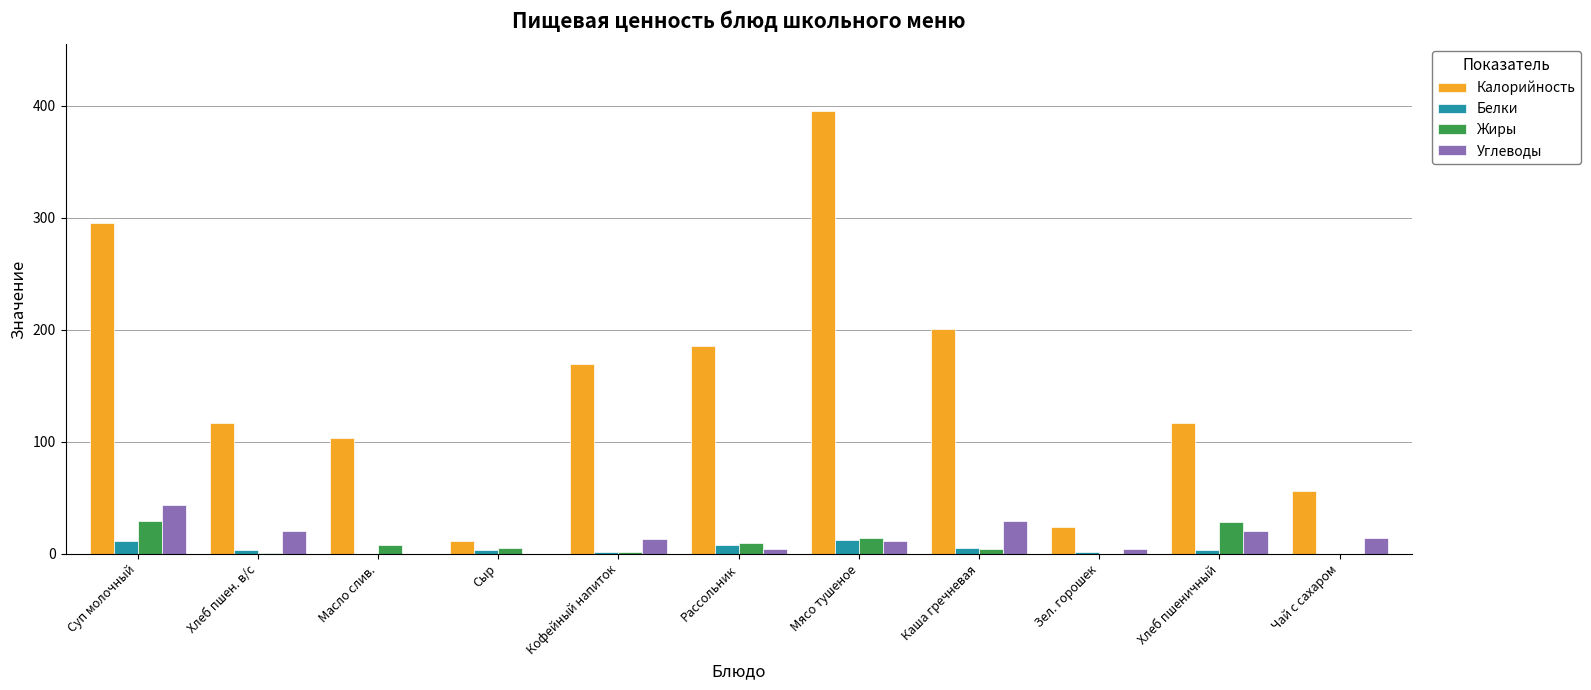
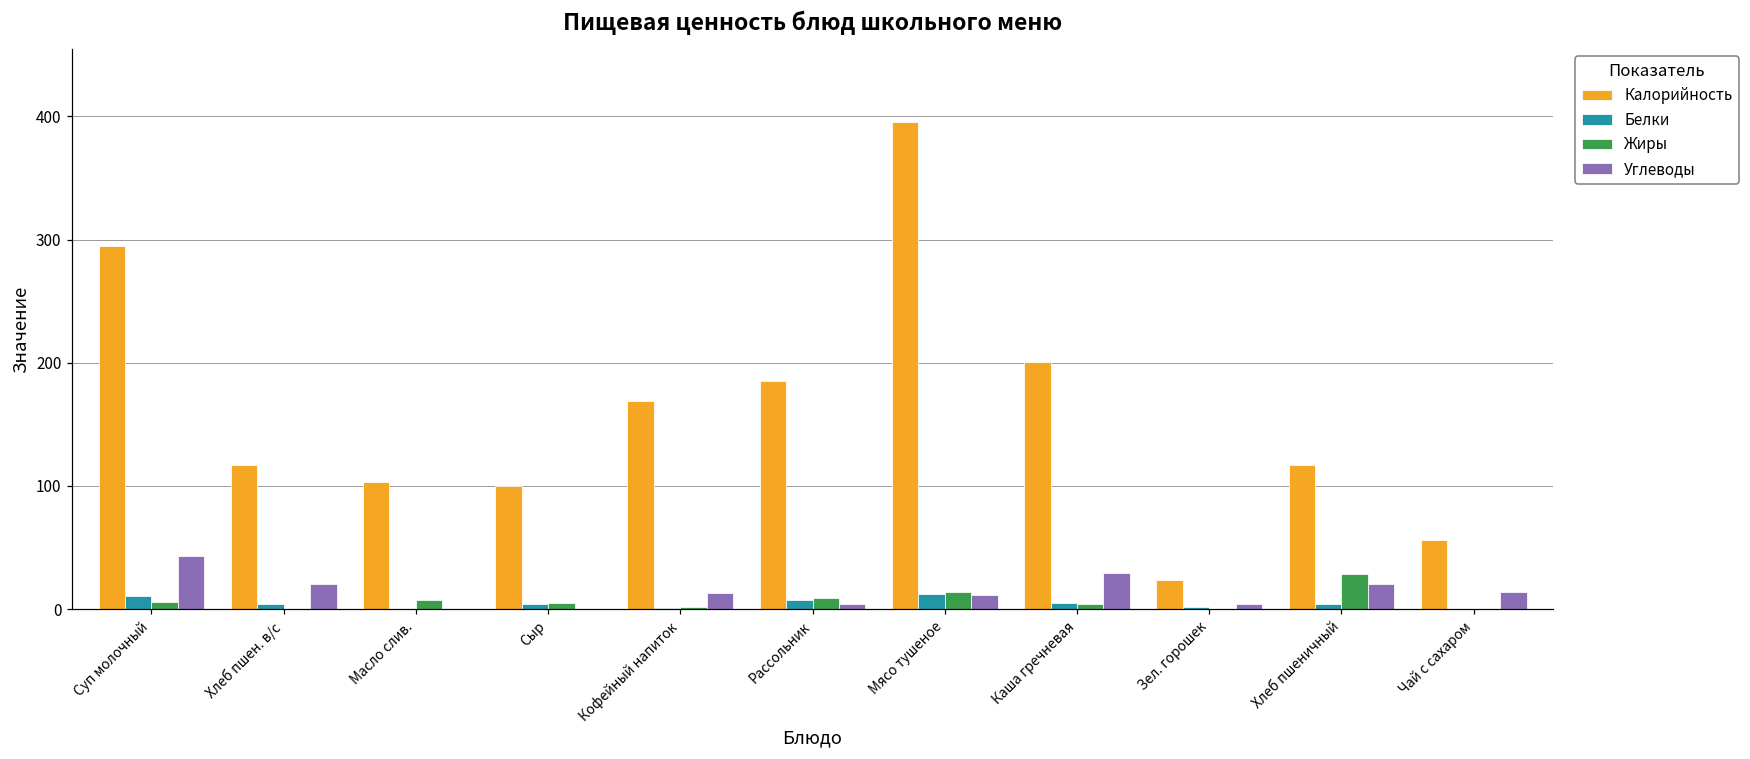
  {
    "Калорийность": {
      "Суп молочный": 295,
      "Хлеб пшен. в/с": 117,
      "Масло слив.": 103,
-     "Сыр": 11,
+     "Сыр": 100,
      "Кофейный напиток": 169,
      "Рассольник": 185,
      "Мясо тушеное": 396,
      "Каша гречневая": 200,
      "Зел. горошек": 24,
      "Хлеб пшеничный": 117,
      "Чай с сахаром": 56
    },
    "Белки": {
      "Суп молочный": 11,
      "Хлеб пшен. в/с": 4,
      "Сыр": 4,
      "Рассольник": 8,
      "Мясо тушеное": 12,
      "Каша гречневая": 5,
      "Хлеб пшеничный": 4,
      "Чай с сахаром": 0
    },
    "Жиры": {
-     "Суп молочный": 29,
+     "Суп молочный": 6,
      "Масло слив.": 8,
      "Сыр": 5,
      "Рассольник": 9,
      "Мясо тушеное": 14,
      "Каша гречневая": 4,
      "Хлеб пшеничный": 29,
      "Чай с сахаром": 0
    },
    "Углеводы": {
      "Суп молочный": 44,
      "Хлеб пшен. в/с": 21,
      "Сыр": 0,
      "Кофейный напиток": 13,
      "Рассольник": 4,
      "Мясо тушеное": 11,
      "Каша гречневая": 29,
      "Зел. горошек": 4,
      "Хлеб пшеничный": 21,
      "Чай с сахаром": 14
    }
  }
